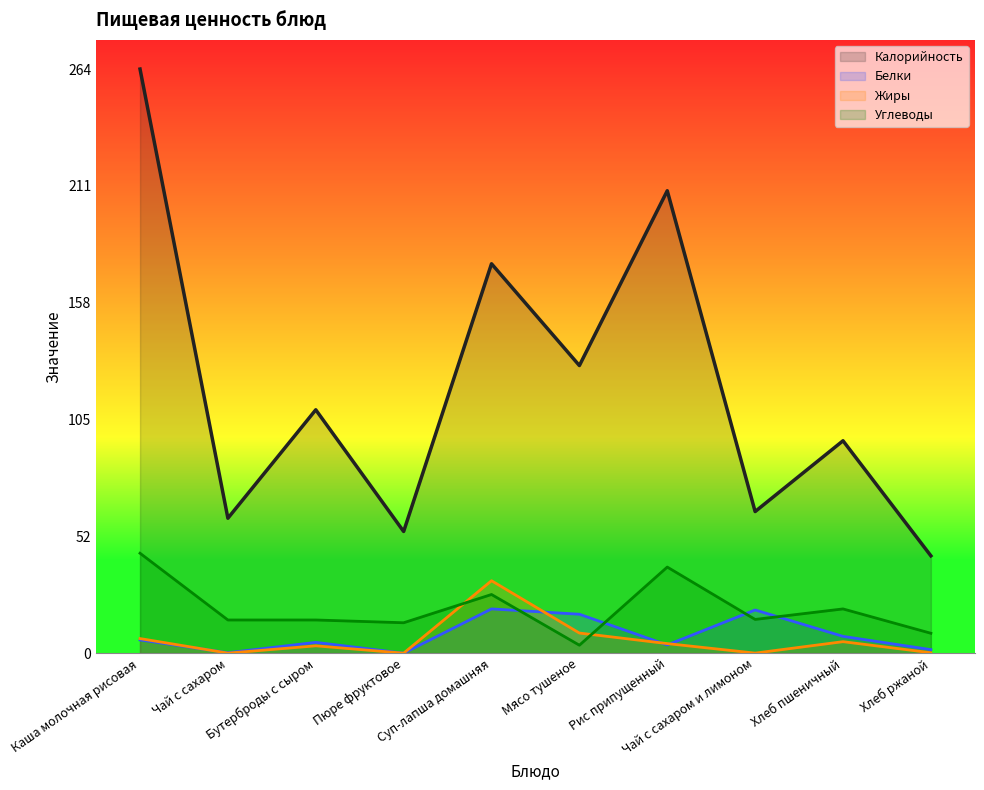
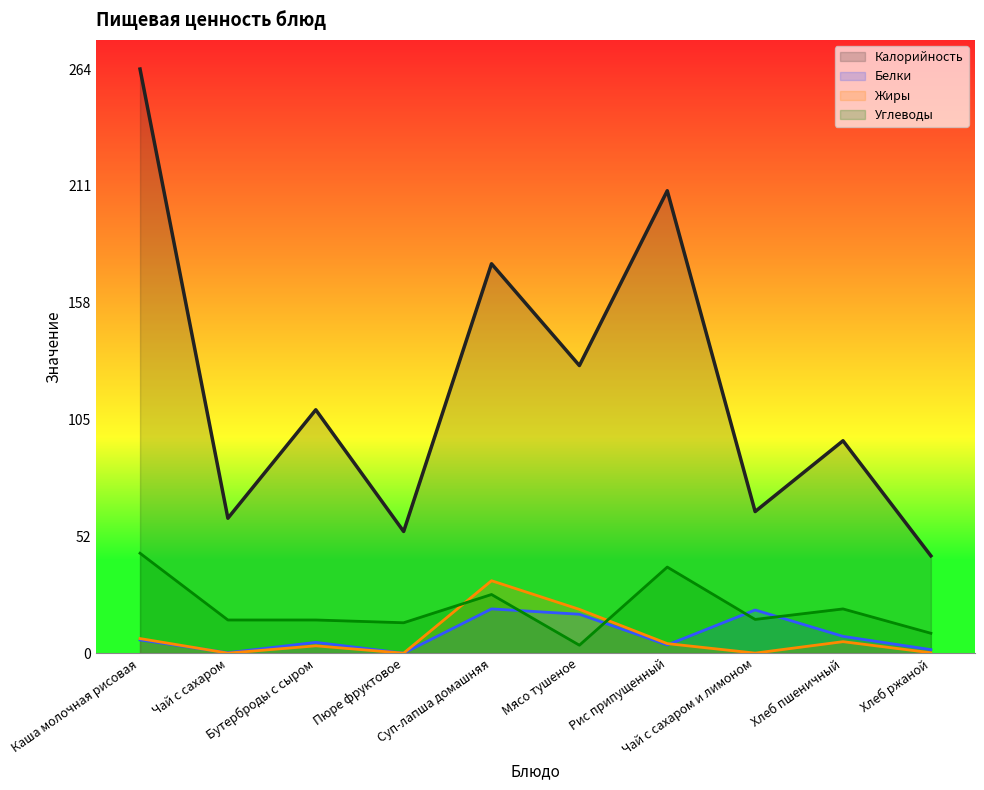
  {
    "Белки": {
      "Бутерброды с сыром": 5,
      "Суп-лапша домашняя": 20,
      "Мясо тушеное": 18,
      "Чай с сахаром и лимоном": 20,
      "Хлеб пшеничный": 8,
      "Хлеб ржаной": 2
    },
    "Жиры": {
      "Бутерброды с сыром": 3,
      "Суп-лапша домашняя": 33,
-     "Мясо тушеное": 9,
+     "Мясо тушеное": 20,
      "Чай с сахаром и лимоном": 0,
      "Хлеб пшеничный": 5,
      "Хлеб ржаной": 0
    }
  }
